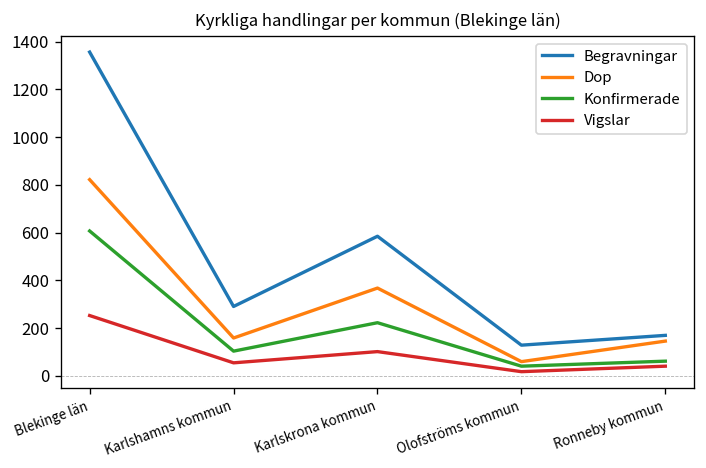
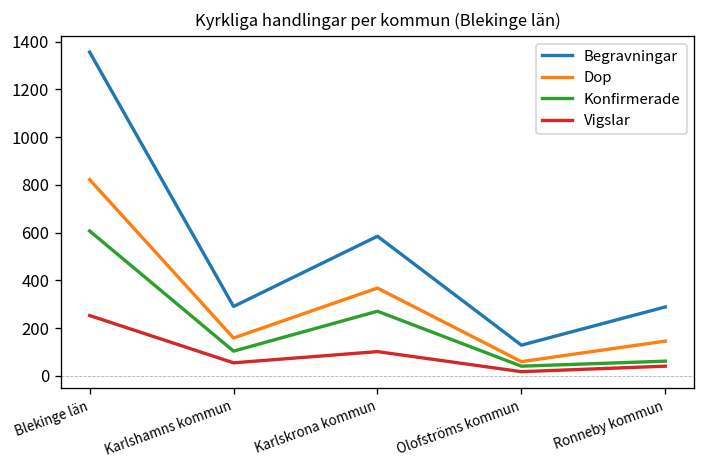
  {
    "Begravningar": {
      "Blekinge län": 1360,
      "Karlshamns kommun": 290,
      "Karlskrona kommun": 590,
      "Olofströms kommun": 130,
-     "Ronneby kommun": 170
+     "Ronneby kommun": 290
    },
    "Dop": {
      "Blekinge län": 820,
      "Karlshamns kommun": 160,
      "Karlskrona kommun": 370,
      "Olofströms kommun": 60,
      "Ronneby kommun": 150
    },
    "Konfirmerade": {
      "Blekinge län": 610,
      "Karlshamns kommun": 100,
-     "Karlskrona kommun": 220,
+     "Karlskrona kommun": 270,
      "Olofströms kommun": 40,
      "Ronneby kommun": 60
    },
    "Vigslar": {
      "Blekinge län": 250,
      "Karlshamns kommun": 60,
      "Karlskrona kommun": 100,
      "Olofströms kommun": 20,
      "Ronneby kommun": 40
    }
  }
